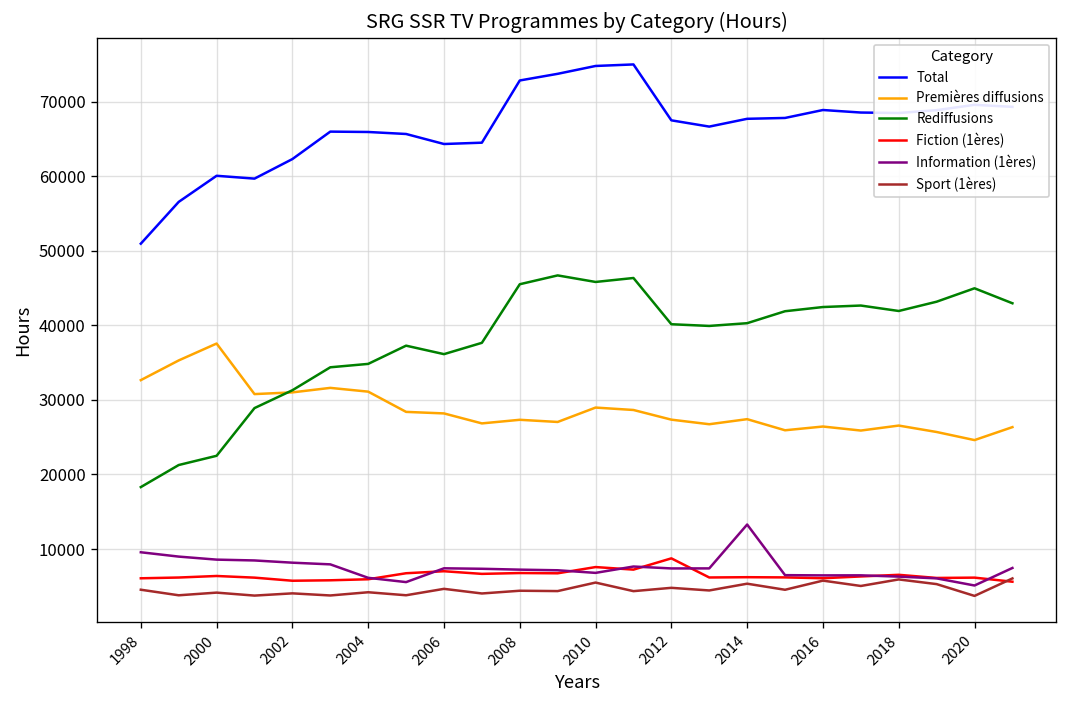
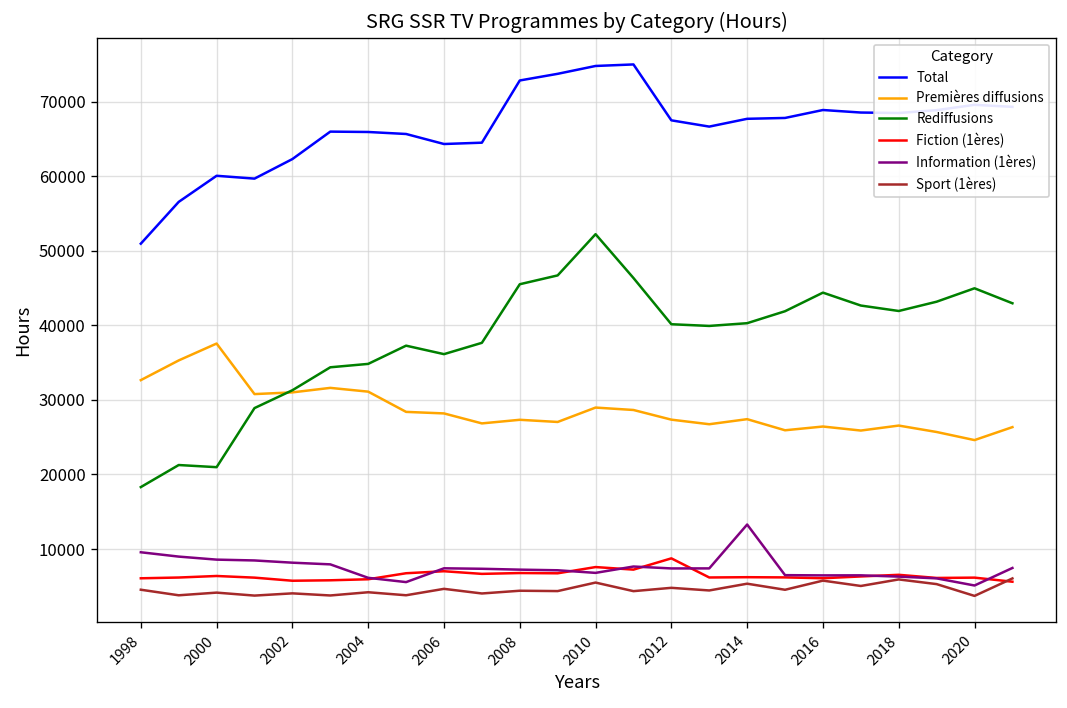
  {
    "Total": {
      "1998": 51000,
      "2000": 60000,
      "2002": 62000,
      "2004": 66000,
      "2006": 64000,
      "2008": 73000,
      "2010": 75000,
      "2012": 68000,
      "2014": 68000,
      "2016": 69000
    },
    "Premières diffusions": {
      "1998": 33000,
      "2000": 38000,
      "2004": 31000,
      "2006": 28000,
      "2008": 27000,
      "2010": 29000,
      "2012": 27000,
      "2014": 27000,
      "2016": 26000,
      "2018": 27000,
      "2020": 25000
    },
    "Rediffusions": {
      "1998": 18000,
-     "2000": 23000,
+     "2000": 21000,
      "2004": 35000,
      "2006": 36000,
      "2008": 46000,
-     "2010": 46000,
+     "2010": 52000,
      "2012": 40000,
      "2014": 40000,
-     "2016": 42000,
+     "2016": 44000,
      "2018": 42000,
      "2020": 45000
    },
    "Fiction (1ères)": {
      "1998": 6000,
      "2000": 6000,
      "2002": 6000,
      "2008": 7000,
      "2010": 8000,
      "2012": 9000,
      "2014": 6000,
      "2020": 6000
    },
    "Information (1ères)": {
      "1998": 10000,
      "2000": 9000,
      "2002": 8000,
      "2008": 7000,
      "2010": 7000,
      "2012": 7000,
      "2014": 13000,
      "2020": 5000
    },
    "Sport (1ères)": {
      "1998": 5000,
      "2000": 4000,
      "2002": 4000,
      "2004": 4000,
      "2006": 5000,
      "2008": 4000,
      "2010": 5000,
      "2012": 5000,
      "2014": 5000,
      "2020": 4000
    }
  }
